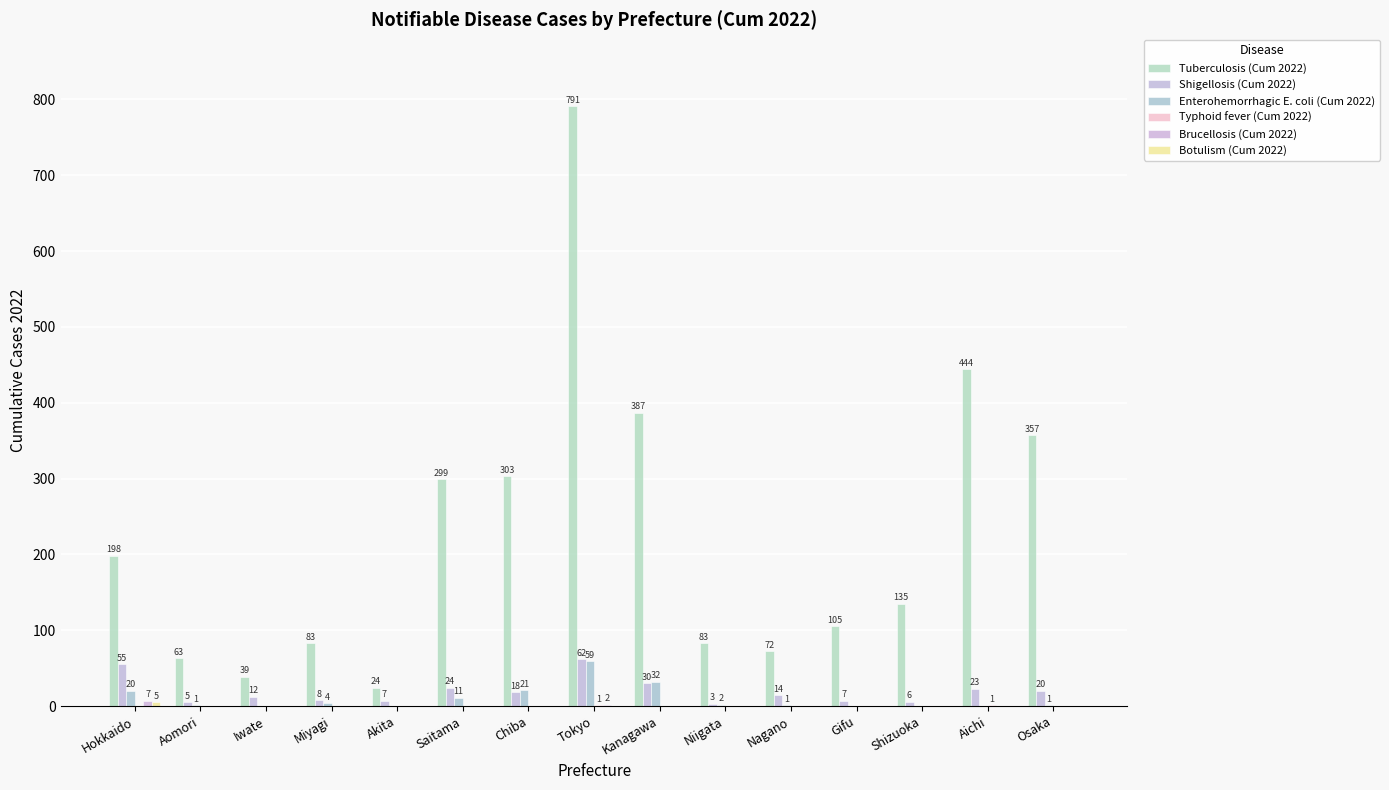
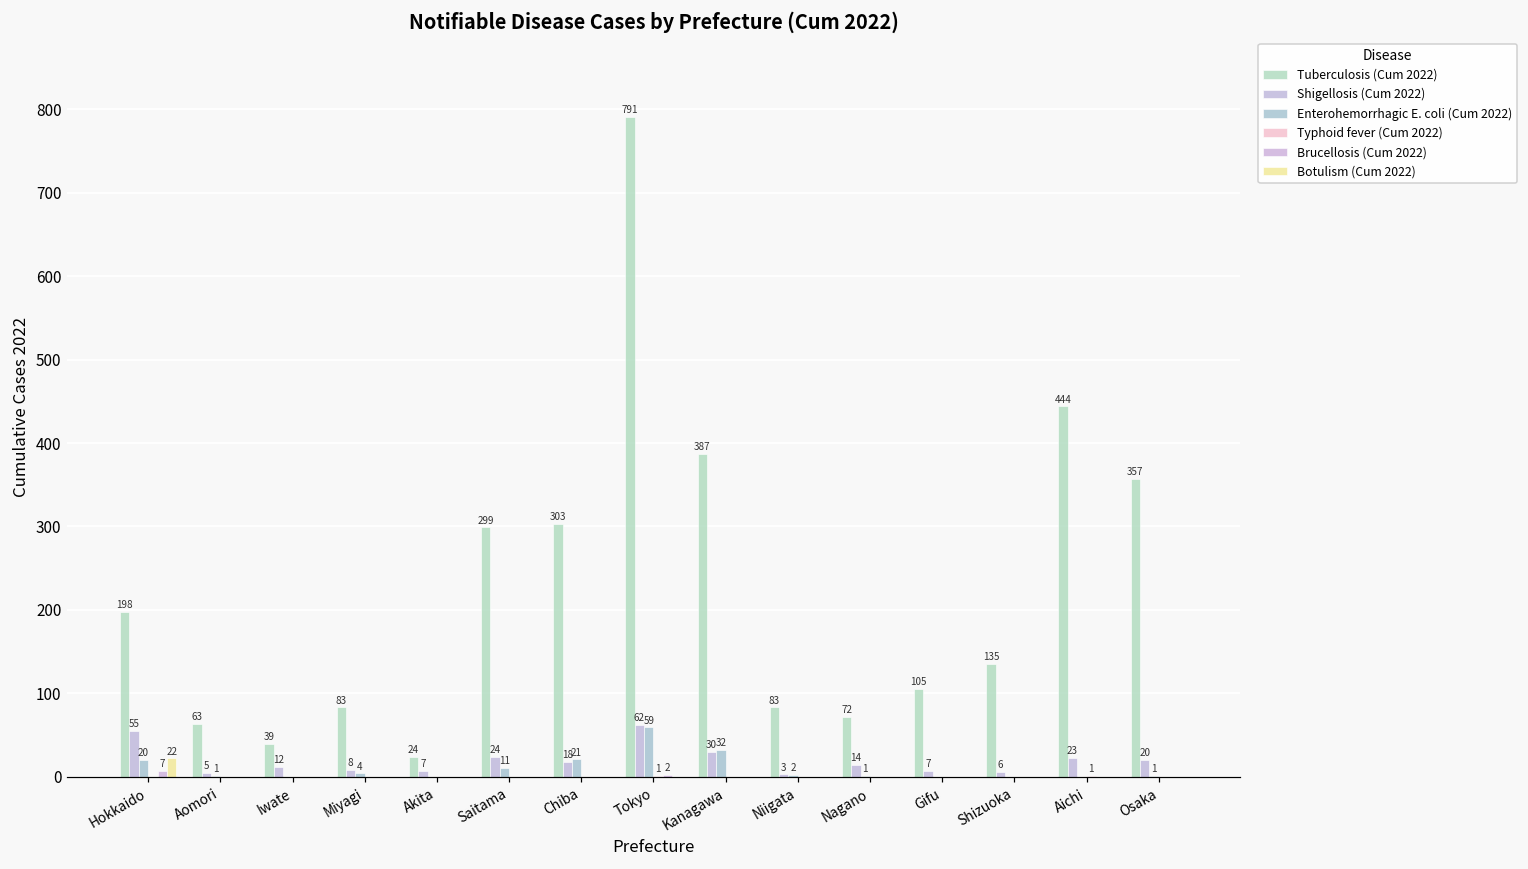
  {
    "Botulism (Cum 2022)": {
-     "Hokkaido": 5
+     "Hokkaido": 22
    }
  }
